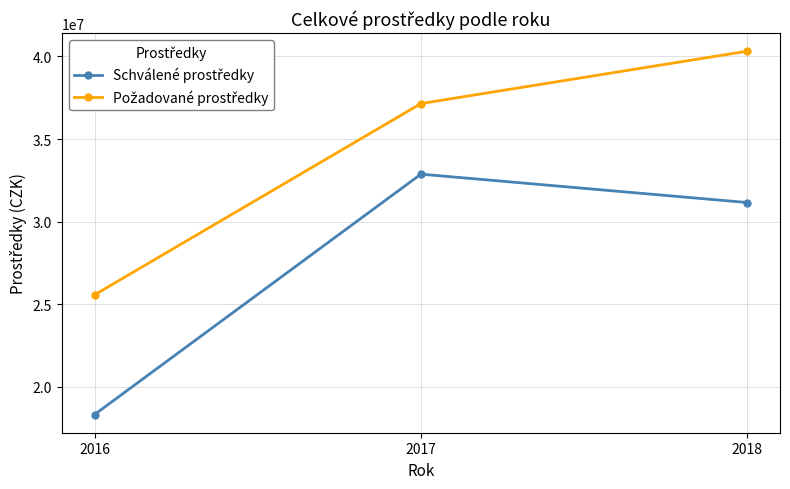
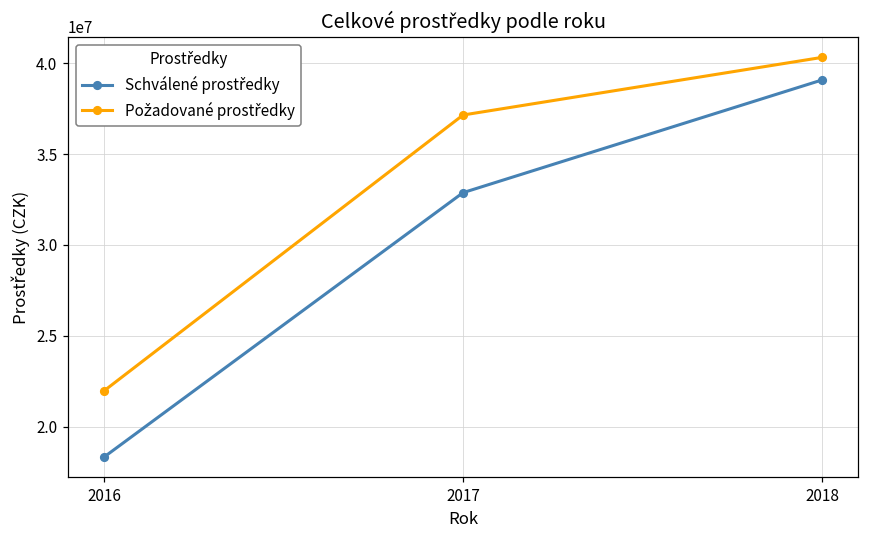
  {
    "Schválené prostředky": {
      "2016": 18300000,
      "2017": 32900000,
-     "2018": 31200000
+     "2018": 39100000
    },
    "Požadované prostředky": {
-     "2016": 25600000,
+     "2016": 22000000,
      "2017": 37100000,
      "2018": 40300000
    }
  }
